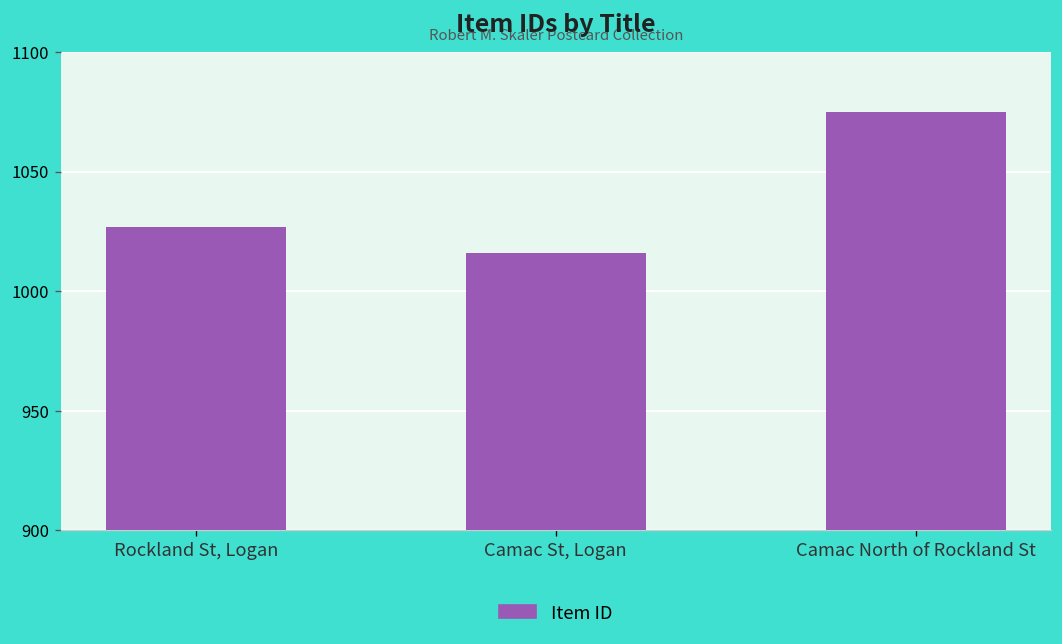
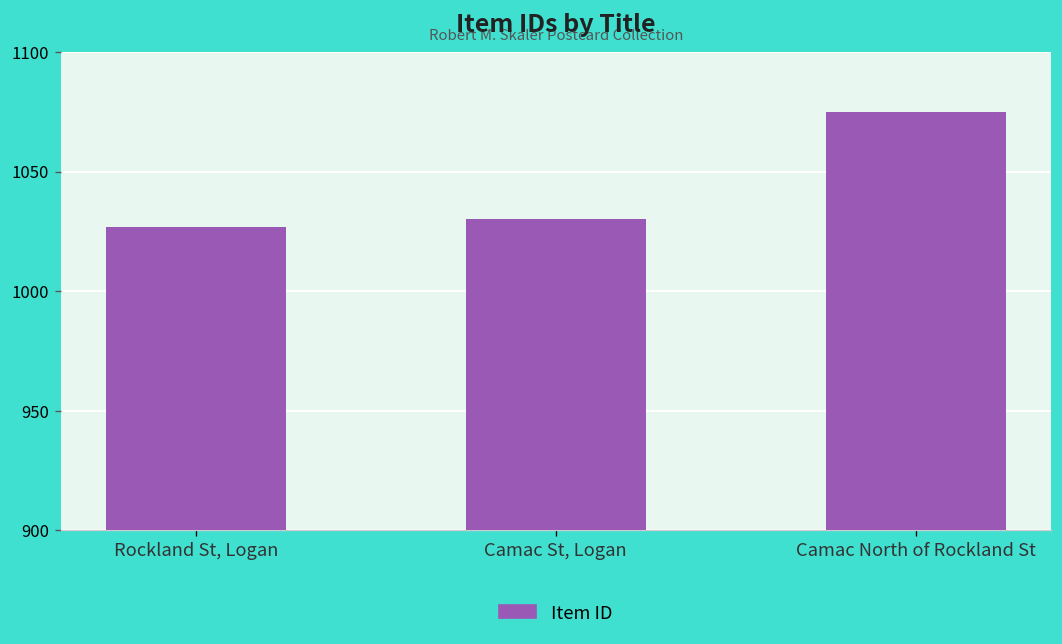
  {
    "Rockland St, Logan": 1027,
-   "Camac St, Logan": 1016,
+   "Camac St, Logan": 1030,
    "Camac North of Rockland St": 1075
  }
